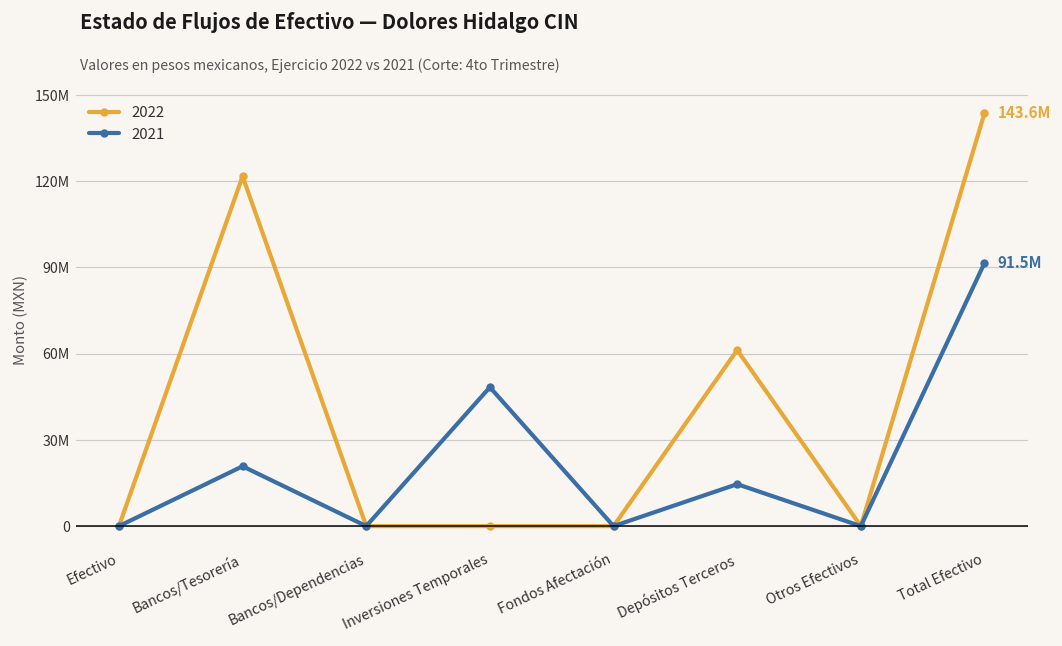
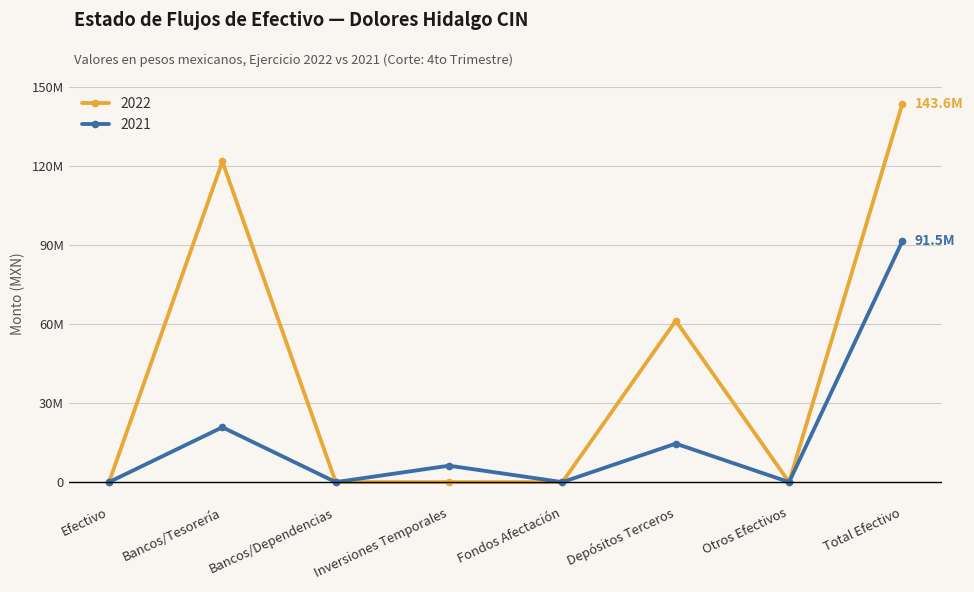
  {
    "2022": {
      "Total Efectivo": "143.6M"
    },
    "2021": {
      "Bancos/Tesorería": "21000000",
-     "Inversiones Temporales": "48000000",
+     "Inversiones Temporales": "6000000",
      "Depósitos Terceros": "15000000"
    }
  }
